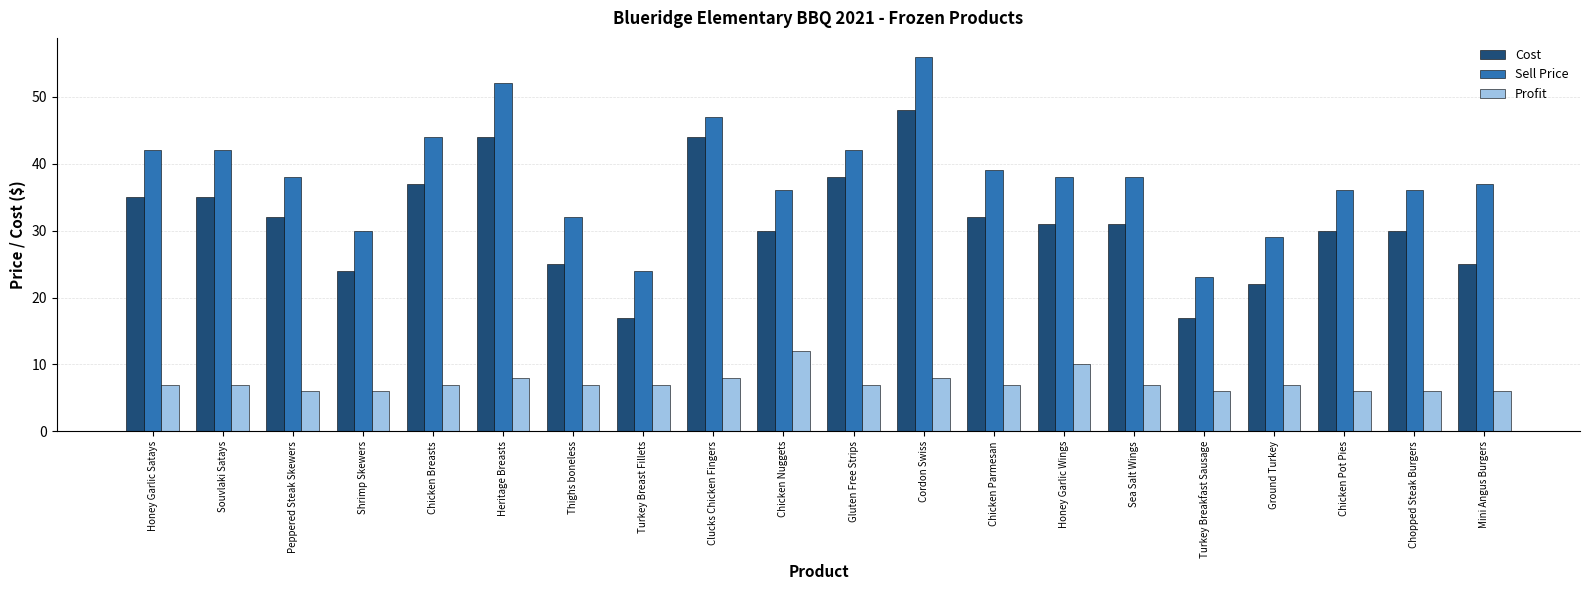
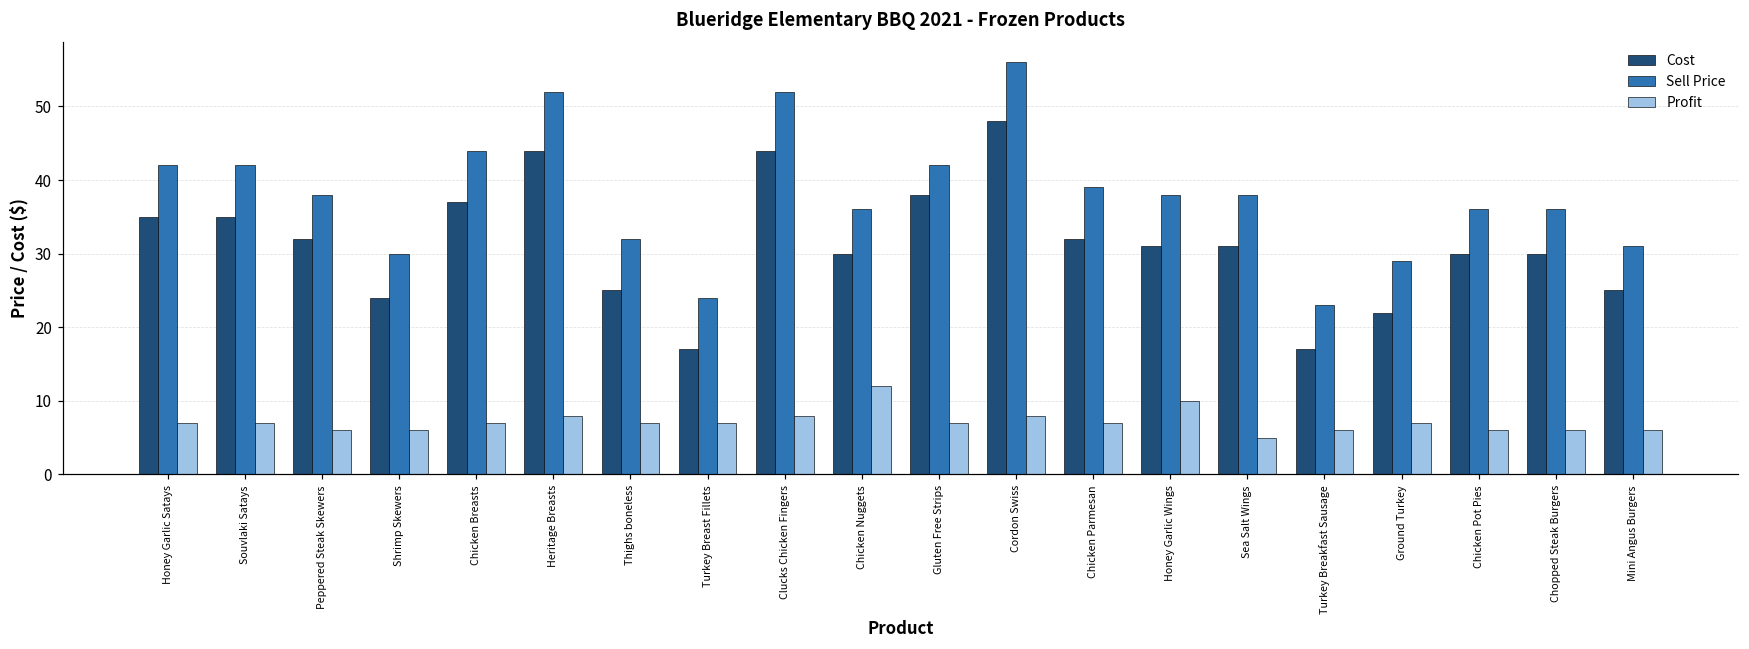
  {
    "Cost": {
      "Honey Garlic Satays": 35,
      "Souvlaki Satays": 35,
      "Peppered Steak Skewers": 32,
      "Shrimp Skewers": 24,
      "Chicken Breasts": 37,
      "Heritage Breasts": 44,
      "Thighs boneless": 25,
      "Turkey Breast Fillets": 17,
      "Clucks Chicken Fingers": 44,
      "Chicken Nuggets": 30,
      "Gluten Free Strips": 38,
      "Cordon Swiss": 48,
      "Chicken Parmesan": 32,
      "Honey Garlic Wings": 31,
      "Sea Salt Wings": 31,
      "Turkey Breakfast Sausage": 17,
      "Ground Turkey": 22,
      "Chicken Pot Pies": 30,
      "Chopped Steak Burgers": 30,
      "Mini Angus Burgers": 25
    },
    "Sell Price": {
      "Honey Garlic Satays": 42,
      "Souvlaki Satays": 42,
      "Peppered Steak Skewers": 38,
      "Shrimp Skewers": 30,
      "Chicken Breasts": 44,
      "Heritage Breasts": 52,
      "Thighs boneless": 32,
      "Turkey Breast Fillets": 24,
-     "Clucks Chicken Fingers": 47,
+     "Clucks Chicken Fingers": 52,
      "Chicken Nuggets": 36,
      "Gluten Free Strips": 42,
      "Cordon Swiss": 56,
      "Chicken Parmesan": 39,
      "Honey Garlic Wings": 38,
      "Sea Salt Wings": 38,
      "Turkey Breakfast Sausage": 23,
      "Ground Turkey": 29,
      "Chicken Pot Pies": 36,
      "Chopped Steak Burgers": 36,
-     "Mini Angus Burgers": 37
+     "Mini Angus Burgers": 31
    },
    "Profit": {
      "Honey Garlic Satays": 7,
      "Souvlaki Satays": 7,
      "Peppered Steak Skewers": 6,
      "Shrimp Skewers": 6,
      "Chicken Breasts": 7,
      "Heritage Breasts": 8,
      "Thighs boneless": 7,
      "Turkey Breast Fillets": 7,
      "Clucks Chicken Fingers": 8,
      "Chicken Nuggets": 12,
      "Gluten Free Strips": 7,
      "Cordon Swiss": 8,
      "Chicken Parmesan": 7,
      "Honey Garlic Wings": 10,
-     "Sea Salt Wings": 7,
+     "Sea Salt Wings": 5,
      "Turkey Breakfast Sausage": 6,
      "Ground Turkey": 7,
      "Chicken Pot Pies": 6,
      "Chopped Steak Burgers": 6,
      "Mini Angus Burgers": 6
    }
  }
